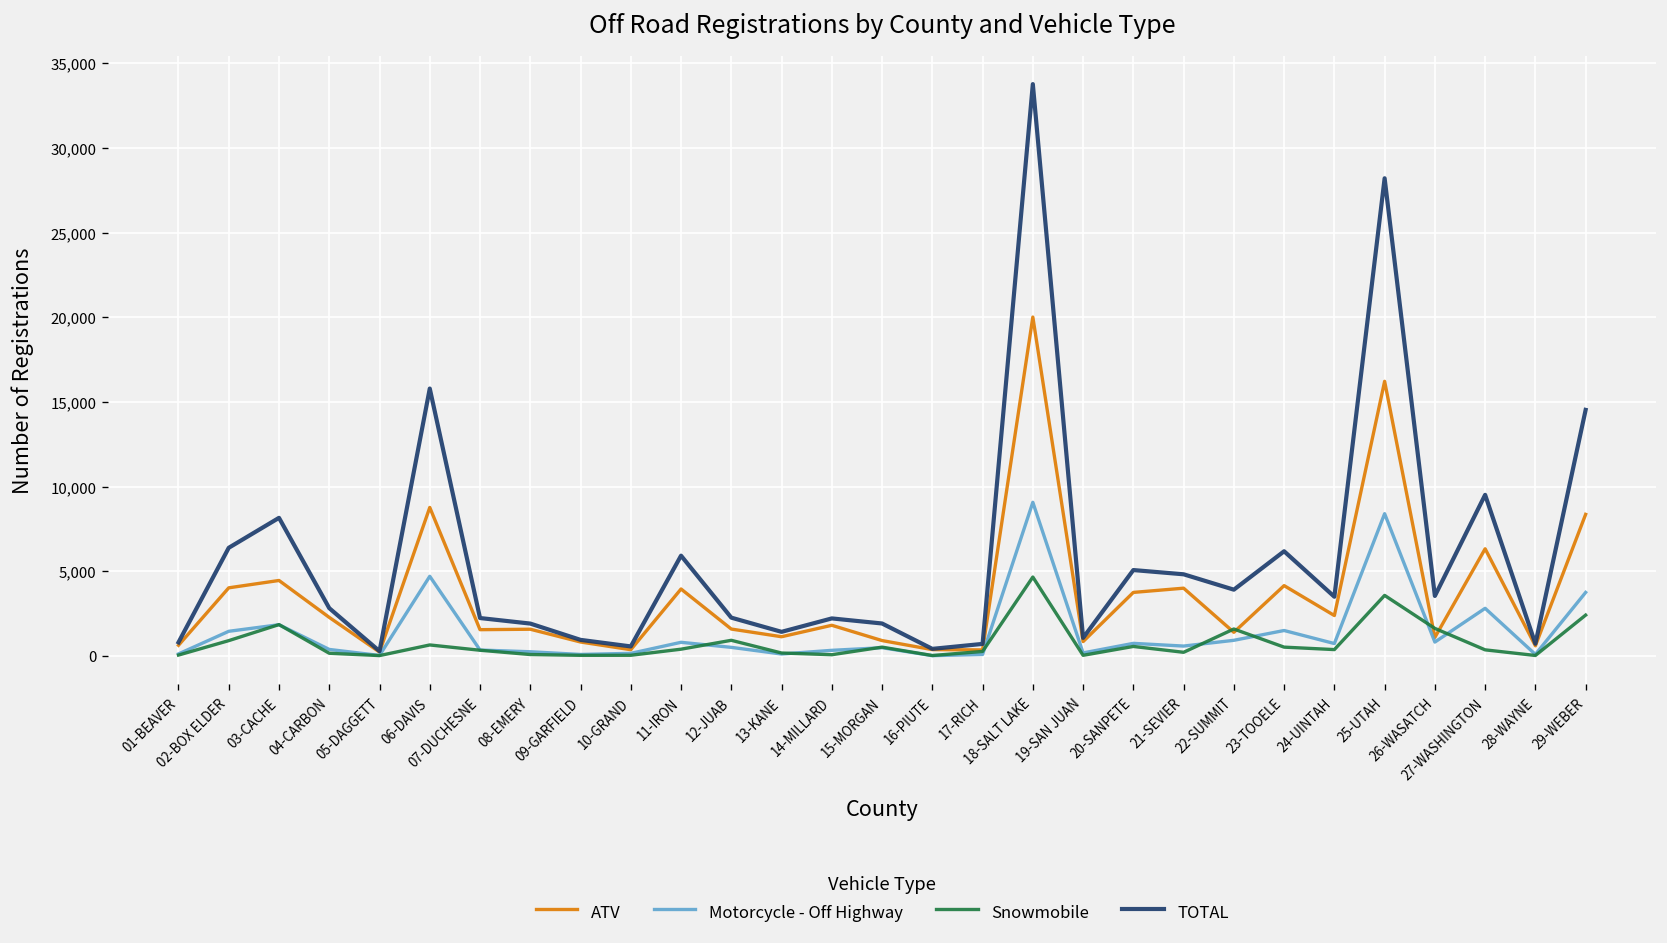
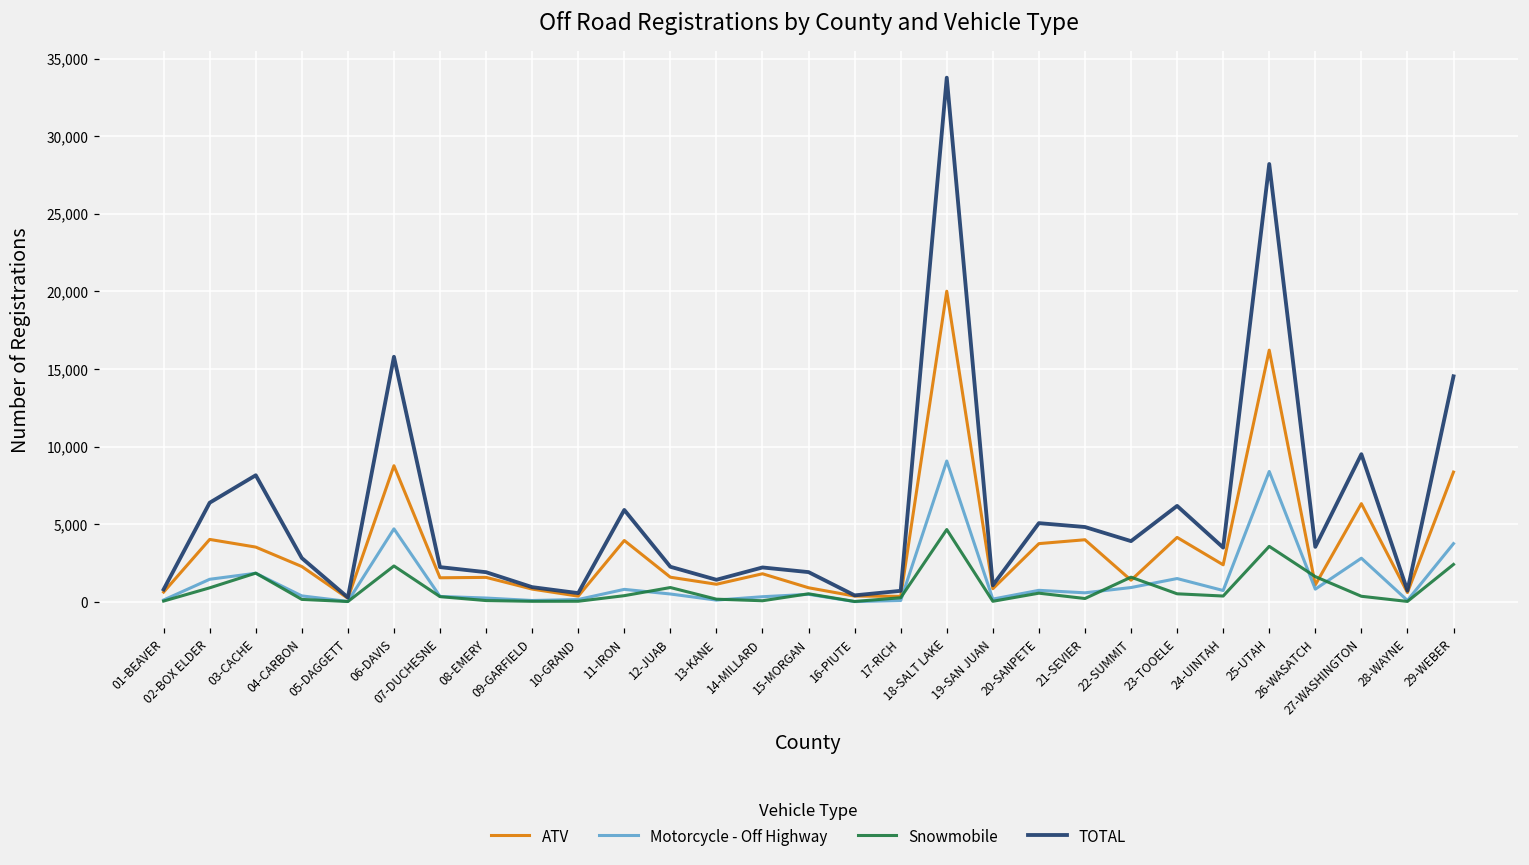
  {
    "ATV": {
      "02-BOX ELDER": "4,000",
-     "03-CACHE": "4,500",
+     "03-CACHE": "3,500",
      "04-CARBON": "2,300",
      "06-DAVIS": "8,800",
      "07-DUCHESNE": "1,600",
      "08-EMERY": "1,600",
      "10-GRAND": "400",
      "11-IRON": "4,000",
      "12-JUAB": "1,600",
      "13-KANE": "1,100",
      "14-MILLARD": "1,800",
      "15-MORGAN": "900",
      "18-SALT LAKE": "20,000",
      "19-SAN JUAN": "800",
      "20-SANPETE": "3,800",
      "21-SEVIER": "4,000",
      "22-SUMMIT": "1,400",
      "23-TOOELE": "4,200",
      "24-UINTAH": "2,400",
      "25-UTAH": "16,200",
      "26-WASATCH": "1,100",
      "27-WASHINGTON": "6,300",
      "29-WEBER": "8,400"
    },
    "Motorcycle - Off Highway": {
      "02-BOX ELDER": "1,500",
      "04-CARBON": "400",
      "06-DAVIS": "4,700",
      "11-IRON": "800",
      "12-JUAB": "500",
      "14-MILLARD": "300",
      "18-SALT LAKE": "9,100",
      "20-SANPETE": "700",
      "21-SEVIER": "600",
      "22-SUMMIT": "900",
      "23-TOOELE": "1,500",
      "24-UINTAH": "700",
      "25-UTAH": "8,400",
      "26-WASATCH": "800",
      "27-WASHINGTON": "2,800",
      "29-WEBER": "3,800"
    },
    "Snowmobile": {
      "02-BOX ELDER": "900",
      "04-CARBON": "200",
-     "06-DAVIS": "700",
+     "06-DAVIS": "2,300",
      "11-IRON": "400",
      "12-JUAB": "900",
      "14-MILLARD": "100",
      "18-SALT LAKE": "4,700",
      "20-SANPETE": "600",
      "21-SEVIER": "200",
      "22-SUMMIT": "1,600",
      "23-TOOELE": "500",
      "24-UINTAH": "400",
      "25-UTAH": "3,600",
      "26-WASATCH": "1,600",
      "27-WASHINGTON": "400",
      "29-WEBER": "2,400"
    },
    "TOTAL": {
      "02-BOX ELDER": "6,400",
      "03-CACHE": "8,200",
      "04-CARBON": "2,800",
      "06-DAVIS": "15,800",
      "07-DUCHESNE": "2,200",
      "08-EMERY": "1,900",
      "10-GRAND": "600",
      "11-IRON": "5,900",
      "12-JUAB": "2,300",
      "13-KANE": "1,400",
      "14-MILLARD": "2,200",
      "15-MORGAN": "1,900",
      "17-RICH": "700",
      "18-SALT LAKE": "33,800",
      "19-SAN JUAN": "1,100",
      "20-SANPETE": "5,100",
      "21-SEVIER": "4,800",
      "22-SUMMIT": "3,900",
      "23-TOOELE": "6,200",
      "24-UINTAH": "3,500",
      "25-UTAH": "28,200",
      "26-WASATCH": "3,500",
      "27-WASHINGTON": "9,500",
      "29-WEBER": "14,500"
    }
  }
